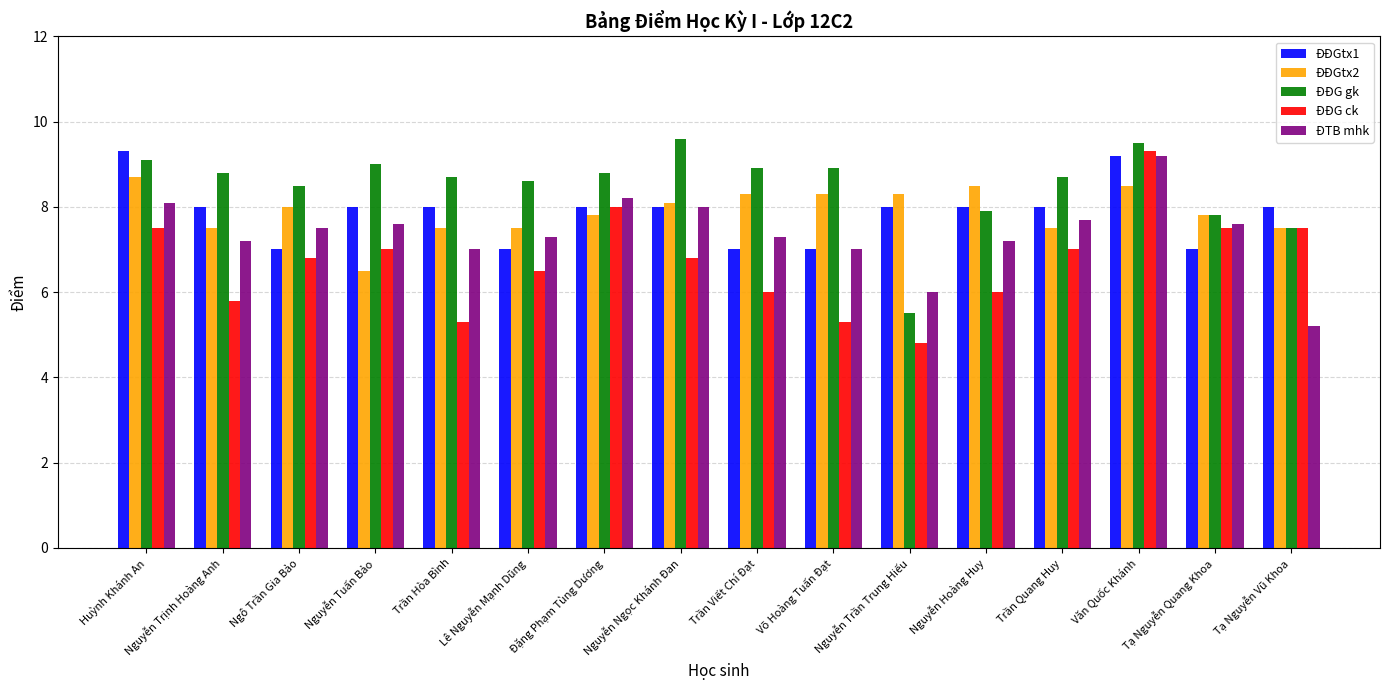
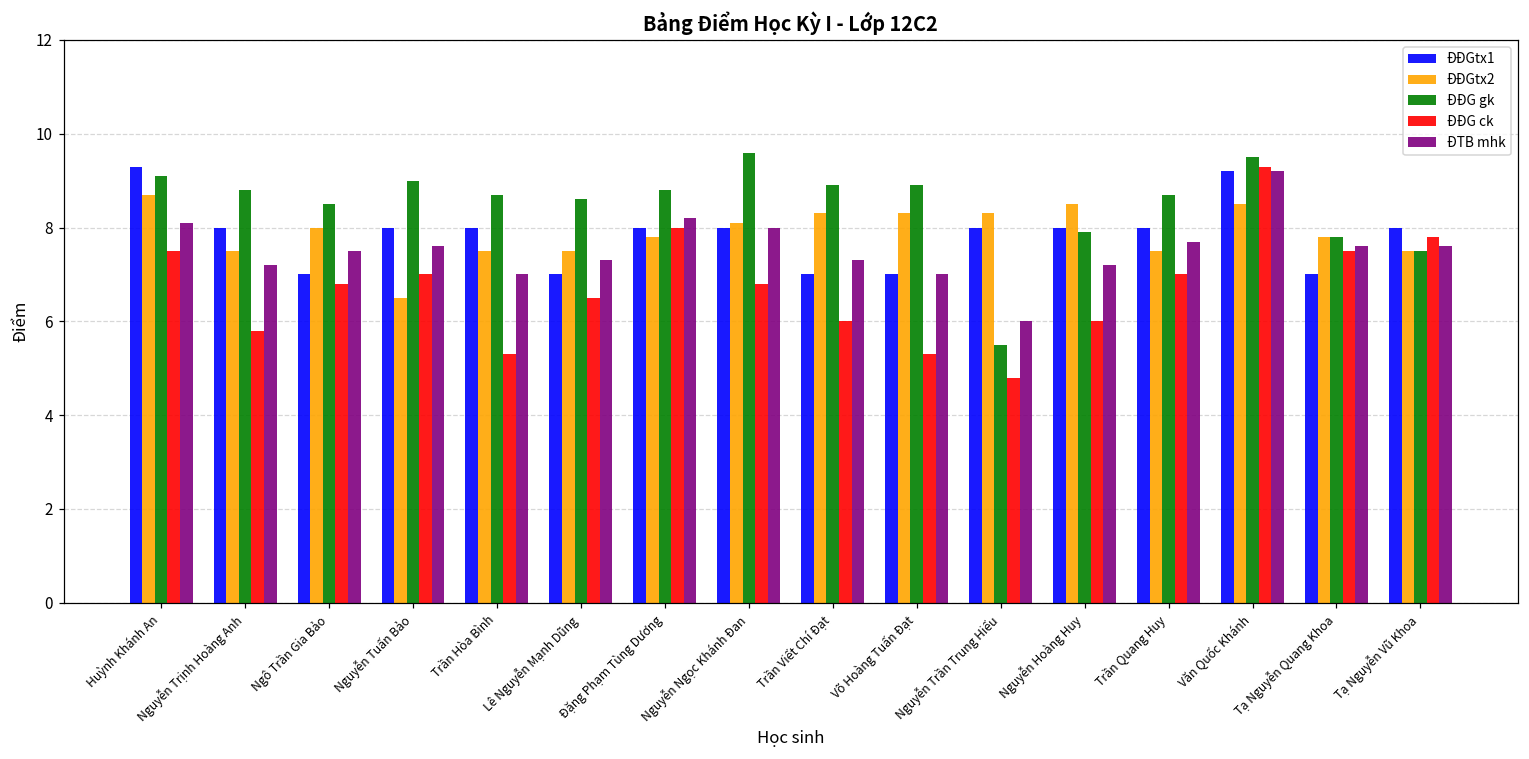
  {
    "ĐĐGtx1": {
      "Huỳnh Khánh An": 9.3,
      "Nguyễn Trịnh Hoàng Anh": 8.0,
      "Ngô Trần Gia Bảo": 7.0,
      "Nguyễn Tuấn Bảo": 8.0,
      "Trần Hòa Bình": 8.0,
      "Lê Nguyễn Mạnh Dũng": 7.0,
      "Đặng Phạm Tùng Dương": 8.0,
      "Nguyễn Ngọc Khánh Đan": 8.0,
      "Trần Viết Chí Đạt": 7.0,
      "Võ Hoàng Tuấn Đạt": 7.0,
      "Nguyễn Trần Trung Hiếu": 8.0,
      "Nguyễn Hoàng Huy": 8.0,
      "Trần Quang Huy": 8.0,
      "Văn Quốc Khánh": 9.2,
      "Tạ Nguyễn Quang Khoa": 7.0,
      "Tạ Nguyễn Vũ Khoa": 8.0
    },
    "ĐĐGtx2": {
      "Huỳnh Khánh An": 8.7,
      "Nguyễn Trịnh Hoàng Anh": 7.5,
      "Ngô Trần Gia Bảo": 8.0,
      "Nguyễn Tuấn Bảo": 6.5,
      "Trần Hòa Bình": 7.5,
      "Lê Nguyễn Mạnh Dũng": 7.5,
      "Đặng Phạm Tùng Dương": 7.8,
      "Nguyễn Ngọc Khánh Đan": 8.1,
      "Trần Viết Chí Đạt": 8.3,
      "Võ Hoàng Tuấn Đạt": 8.3,
      "Nguyễn Trần Trung Hiếu": 8.3,
      "Nguyễn Hoàng Huy": 8.5,
      "Trần Quang Huy": 7.5,
      "Văn Quốc Khánh": 8.5,
      "Tạ Nguyễn Quang Khoa": 7.8,
      "Tạ Nguyễn Vũ Khoa": 7.5
    },
    "ĐĐG gk": {
      "Huỳnh Khánh An": 9.1,
      "Nguyễn Trịnh Hoàng Anh": 8.8,
      "Ngô Trần Gia Bảo": 8.5,
      "Nguyễn Tuấn Bảo": 9.0,
      "Trần Hòa Bình": 8.7,
      "Lê Nguyễn Mạnh Dũng": 8.6,
      "Đặng Phạm Tùng Dương": 8.8,
      "Nguyễn Ngọc Khánh Đan": 9.6,
      "Trần Viết Chí Đạt": 8.9,
      "Võ Hoàng Tuấn Đạt": 8.9,
      "Nguyễn Trần Trung Hiếu": 5.5,
      "Nguyễn Hoàng Huy": 7.9,
      "Trần Quang Huy": 8.7,
      "Văn Quốc Khánh": 9.5,
      "Tạ Nguyễn Quang Khoa": 7.8,
      "Tạ Nguyễn Vũ Khoa": 7.5
    },
    "ĐĐG ck": {
      "Huỳnh Khánh An": 7.5,
      "Nguyễn Trịnh Hoàng Anh": 5.8,
      "Ngô Trần Gia Bảo": 6.8,
      "Nguyễn Tuấn Bảo": 7.0,
      "Trần Hòa Bình": 5.3,
      "Lê Nguyễn Mạnh Dũng": 6.5,
      "Đặng Phạm Tùng Dương": 8.0,
      "Nguyễn Ngọc Khánh Đan": 6.8,
      "Trần Viết Chí Đạt": 6.0,
      "Võ Hoàng Tuấn Đạt": 5.3,
      "Nguyễn Trần Trung Hiếu": 4.8,
      "Nguyễn Hoàng Huy": 6.0,
      "Trần Quang Huy": 7.0,
      "Văn Quốc Khánh": 9.3,
      "Tạ Nguyễn Quang Khoa": 7.5,
-     "Tạ Nguyễn Vũ Khoa": 7.5
+     "Tạ Nguyễn Vũ Khoa": 7.8
    },
    "ĐTB mhk": {
      "Huỳnh Khánh An": 8.1,
      "Nguyễn Trịnh Hoàng Anh": 7.2,
      "Ngô Trần Gia Bảo": 7.5,
      "Nguyễn Tuấn Bảo": 7.6,
      "Trần Hòa Bình": 7.0,
      "Lê Nguyễn Mạnh Dũng": 7.3,
      "Đặng Phạm Tùng Dương": 8.2,
      "Nguyễn Ngọc Khánh Đan": 8.0,
      "Trần Viết Chí Đạt": 7.3,
      "Võ Hoàng Tuấn Đạt": 7.0,
      "Nguyễn Trần Trung Hiếu": 6.0,
      "Nguyễn Hoàng Huy": 7.2,
      "Trần Quang Huy": 7.7,
      "Văn Quốc Khánh": 9.2,
      "Tạ Nguyễn Quang Khoa": 7.6,
-     "Tạ Nguyễn Vũ Khoa": 5.2
+     "Tạ Nguyễn Vũ Khoa": 7.6
    }
  }
